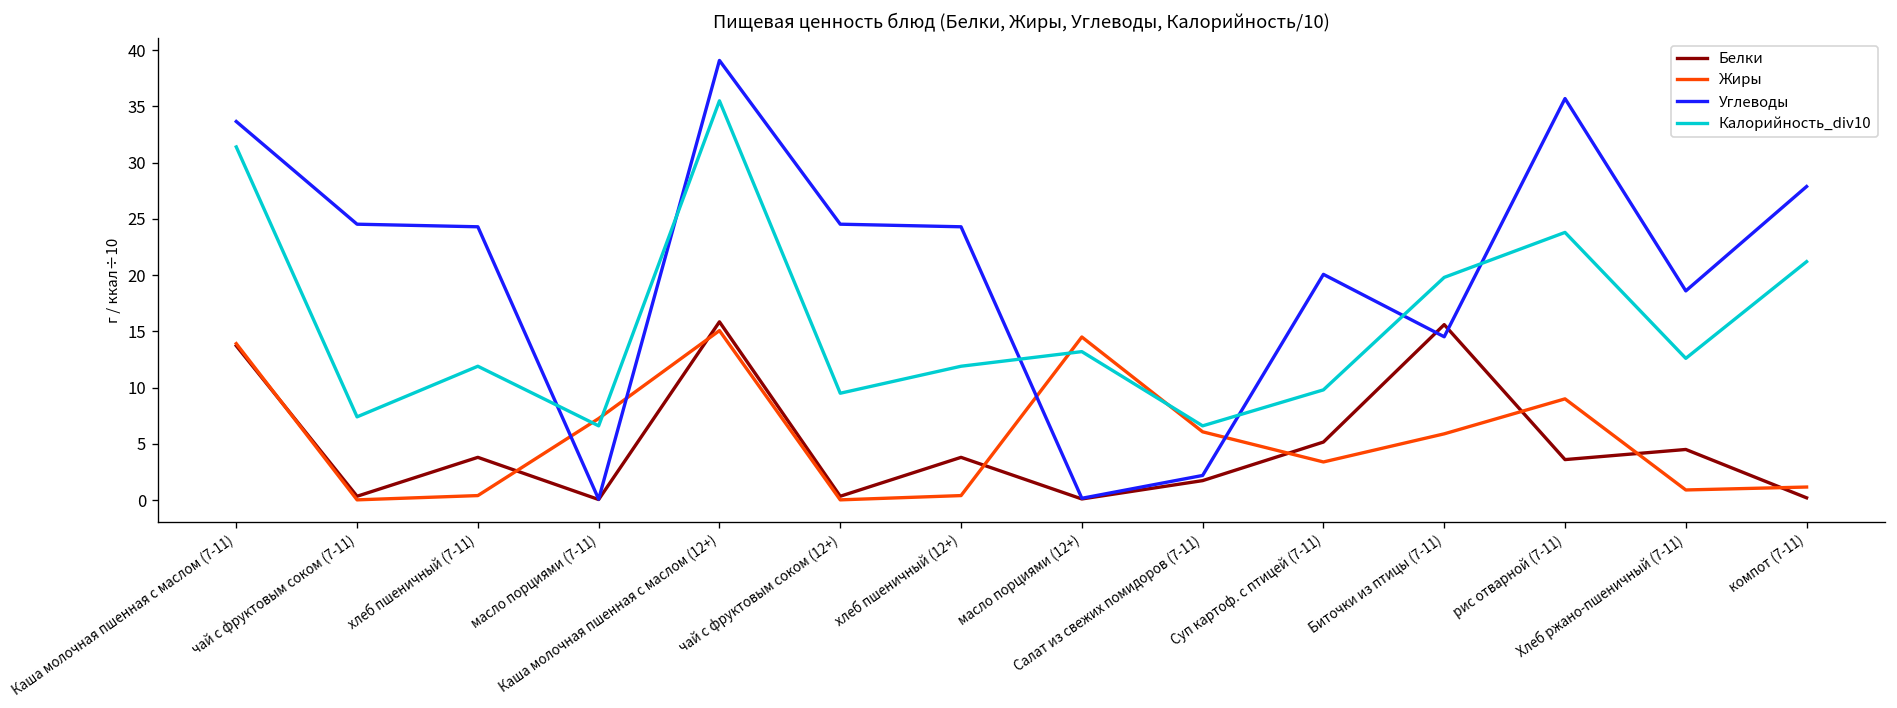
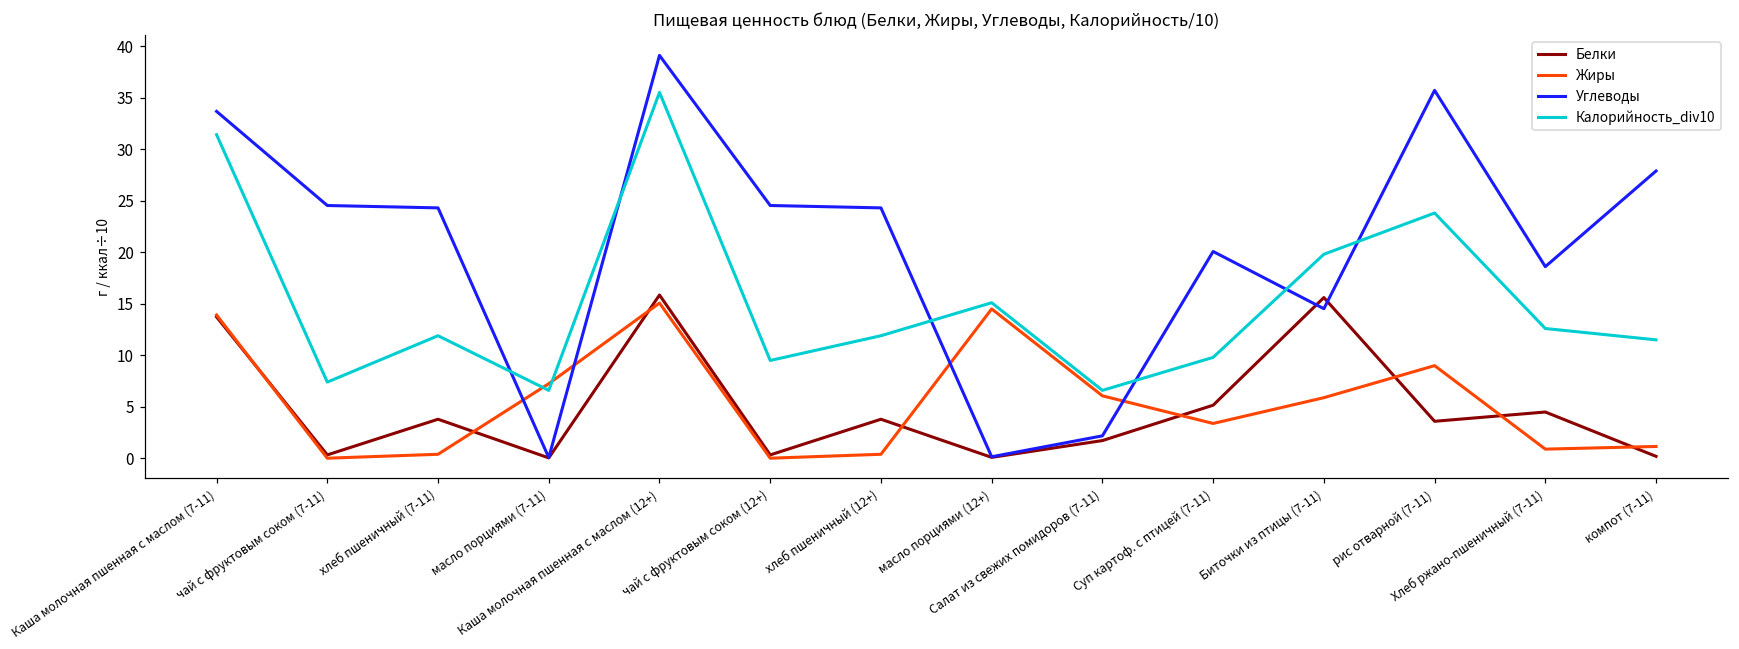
  {
    "Белки": {
      "чай с фруктовым соком (7-11)": 0,
      "хлеб пшеничный (7-11)": 4,
      "Каша молочная пшенная с маслом (12+)": 16,
      "чай с фруктовым соком (12+)": 0,
      "хлеб пшеничный (12+)": 4,
      "Салат из свежих помидоров (7-11)": 2,
      "Суп картоф. с птицей (7-11)": 5,
      "Биточки из птицы (7-11)": 16,
      "рис отварной (7-11)": 4,
      "Хлеб ржано-пшеничный (7-11)": 5,
      "компот (7-11)": 0
    },
    "Жиры": {
      "чай с фруктовым соком (7-11)": 0,
      "хлеб пшеничный (7-11)": 0,
      "масло порциями (7-11)": 7,
      "Каша молочная пшенная с маслом (12+)": 15,
      "чай с фруктовым соком (12+)": 0,
      "хлеб пшеничный (12+)": 0,
      "масло порциями (12+)": 15,
      "Салат из свежих помидоров (7-11)": 6,
      "Суп картоф. с птицей (7-11)": 3,
      "Биточки из птицы (7-11)": 6,
      "рис отварной (7-11)": 9,
      "Хлеб ржано-пшеничный (7-11)": 1,
      "компот (7-11)": 1
    },
    "Углеводы": {
      "Каша молочная пшенная с маслом (7-11)": 34,
      "чай с фруктовым соком (7-11)": 25,
      "хлеб пшеничный (7-11)": 24,
      "Каша молочная пшенная с маслом (12+)": 39,
      "чай с фруктовым соком (12+)": 25,
      "хлеб пшеничный (12+)": 24,
      "Салат из свежих помидоров (7-11)": 2,
      "Суп картоф. с птицей (7-11)": 20,
      "Биточки из птицы (7-11)": 15,
      "рис отварной (7-11)": 36,
      "Хлеб ржано-пшеничный (7-11)": 19,
      "компот (7-11)": 28
    },
    "Калорийность_div10": {
      "Каша молочная пшенная с маслом (7-11)": 31,
      "чай с фруктовым соком (7-11)": 7,
      "хлеб пшеничный (7-11)": 12,
      "масло порциями (7-11)": 7,
      "Каша молочная пшенная с маслом (12+)": 36,
      "чай с фруктовым соком (12+)": 10,
      "хлеб пшеничный (12+)": 12,
-     "масло порциями (12+)": 13,
+     "масло порциями (12+)": 15,
      "Салат из свежих помидоров (7-11)": 7,
      "Суп картоф. с птицей (7-11)": 10,
      "Биточки из птицы (7-11)": 20,
      "рис отварной (7-11)": 24,
      "Хлеб ржано-пшеничный (7-11)": 13,
-     "компот (7-11)": 21
+     "компот (7-11)": 12
    }
  }
